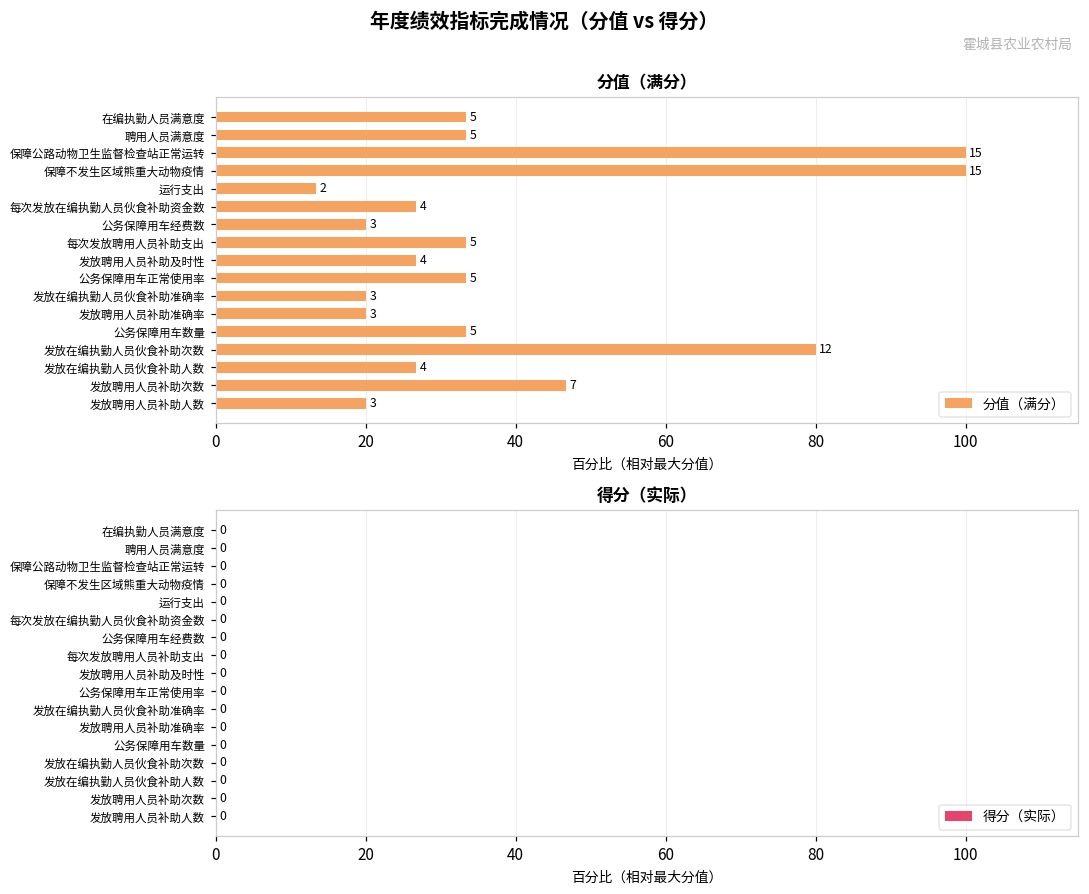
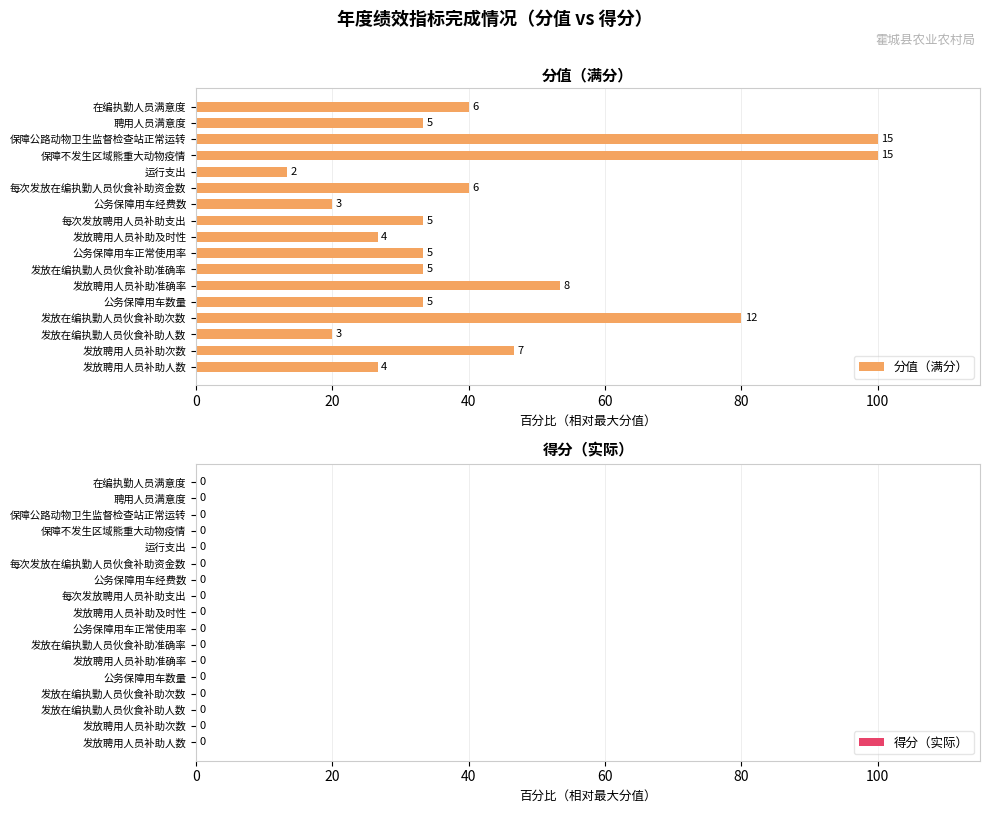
  {
    "分值（满分）": {
-     "在编执勤人员满意度": 5,
-     "每次发放在编执勤人员伙食补助资金数": 4,
-     "发放在编执勤人员伙食补助准确率": 3,
-     "发放聘用人员补助准确率": 3,
-     "发放在编执勤人员伙食补助人数": 4,
-     "发放聘用人员补助人数": 3
+     "在编执勤人员满意度": 6,
+     "每次发放在编执勤人员伙食补助资金数": 6,
+     "发放在编执勤人员伙食补助准确率": 5,
+     "发放聘用人员补助准确率": 8,
+     "发放在编执勤人员伙食补助人数": 3,
+     "发放聘用人员补助人数": 4
    },
    "得分（实际）": {
      "在编执勤人员满意度": 0,
      "聘用人员满意度": 0,
      "保障公路动物卫生监督检查站正常运转": 0,
      "保障不发生区域熊重大动物疫情": 0,
      "运行支出": 0,
      "每次发放在编执勤人员伙食补助资金数": 0,
      "公务保障用车经费数": 0,
      "每次发放聘用人员补助支出": 0,
      "发放聘用人员补助及时性": 0,
      "公务保障用车正常使用率": 0,
      "发放在编执勤人员伙食补助准确率": 0,
      "发放聘用人员补助准确率": 0,
      "公务保障用车数量": 0,
      "发放在编执勤人员伙食补助次数": 0,
      "发放在编执勤人员伙食补助人数": 0,
      "发放聘用人员补助次数": 0,
      "发放聘用人员补助人数": 0
    }
  }
